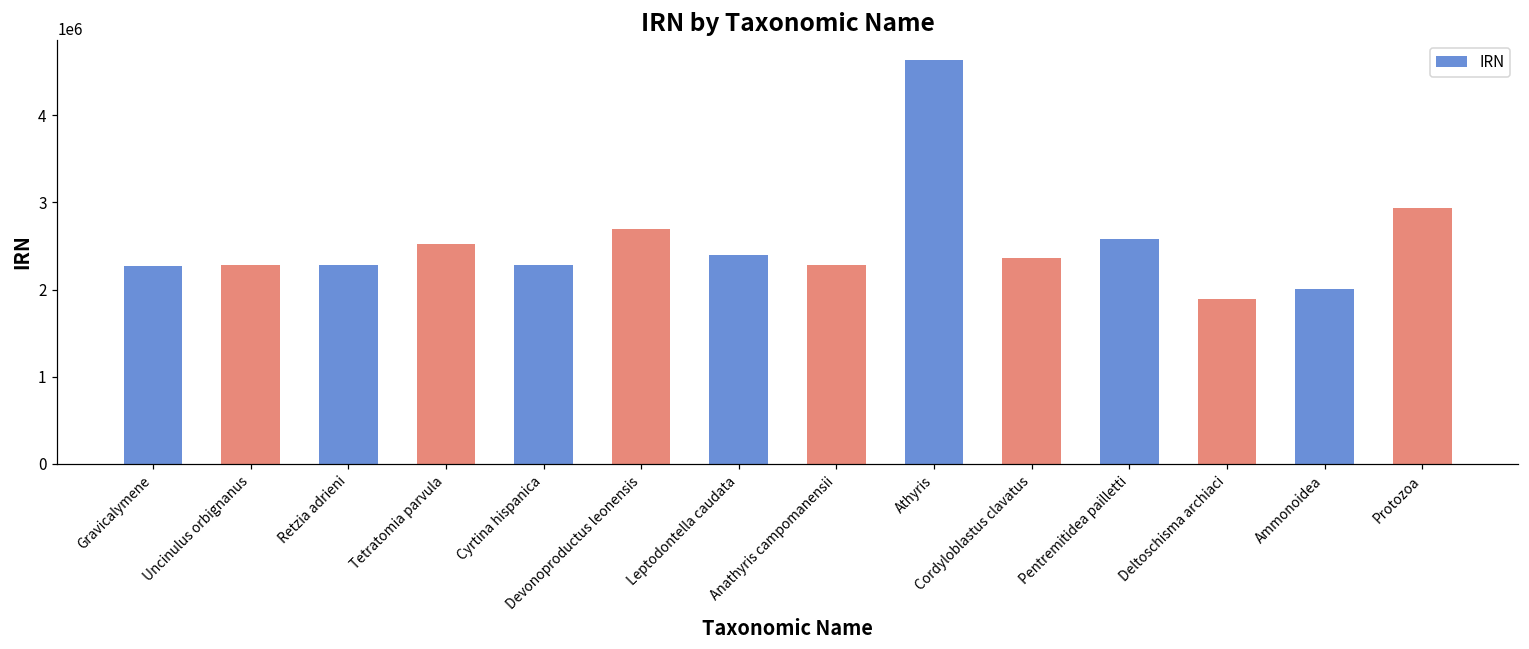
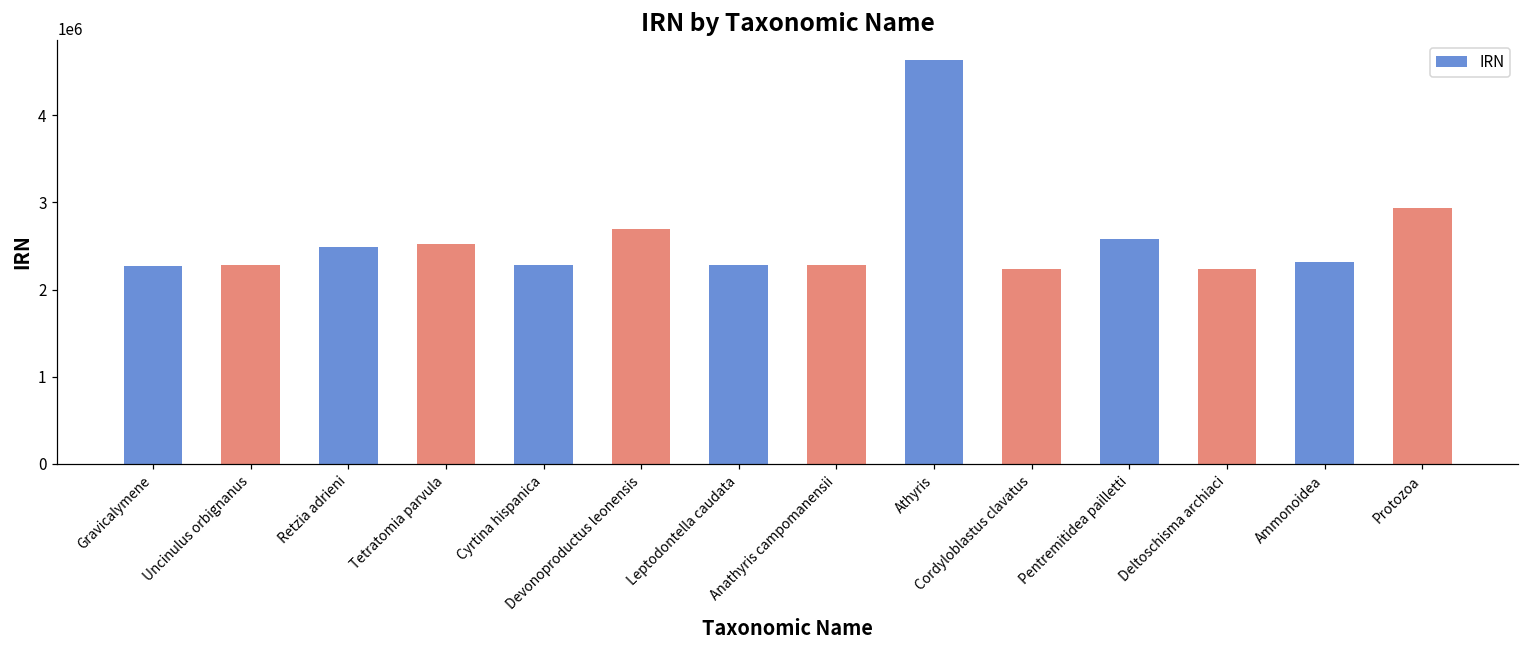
  {
    "Gravicalymene": 2300000,
    "Uncinulus orbignanus": 2300000,
-   "Retzia adrieni": 2300000,
+   "Retzia adrieni": 2500000,
    "Tetratomia parvula": 2500000,
    "Cyrtina hispanica": 2300000,
    "Devonoproductus leonensis": 2700000,
-   "Leptodontella caudata": 2400000,
+   "Leptodontella caudata": 2300000,
    "Anathyris campomanensii": 2300000,
    "Athyris": 4600000,
-   "Cordyloblastus clavatus": 2400000,
+   "Cordyloblastus clavatus": 2200000,
    "Pentremitidea pailletti": 2600000,
-   "Deltoschisma archiaci": 1900000,
-   "Ammonoidea": 2000000,
+   "Deltoschisma archiaci": 2200000,
+   "Ammonoidea": 2300000,
    "Protozoa": 2900000
  }
